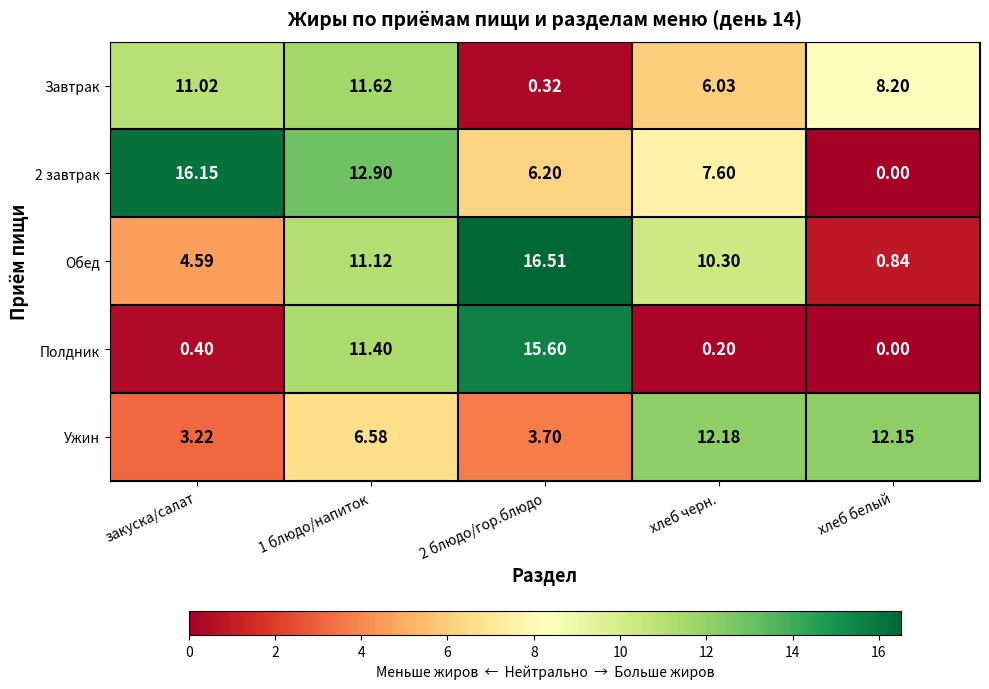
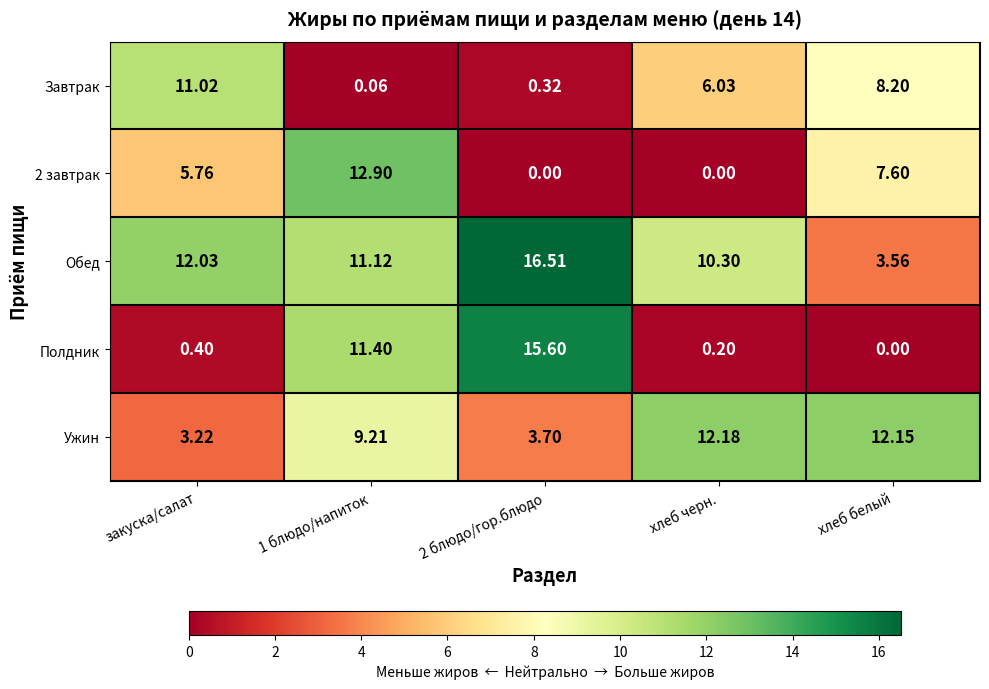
  {
    "Завтрак": {
      "закуска/салат": 11.02,
-     "1 блюдо/напиток": 11.62,
+     "1 блюдо/напиток": 0.06,
      "2 блюдо/гор.блюдо": 0.32,
      "хлеб черн.": 6.03,
      "хлеб белый": 8.20
    },
    "2 завтрак": {
-     "закуска/салат": 16.15,
+     "закуска/салат": 5.76,
      "1 блюдо/напиток": 12.90,
-     "2 блюдо/гор.блюдо": 6.20,
-     "хлеб черн.": 7.60,
-     "хлеб белый": 0.00
+     "2 блюдо/гор.блюдо": 0.00,
+     "хлеб черн.": 0.00,
+     "хлеб белый": 7.60
    },
    "Обед": {
-     "закуска/салат": 4.59,
+     "закуска/салат": 12.03,
      "1 блюдо/напиток": 11.12,
      "2 блюдо/гор.блюдо": 16.51,
      "хлеб черн.": 10.30,
-     "хлеб белый": 0.84
+     "хлеб белый": 3.56
    },
    "Полдник": {
      "закуска/салат": 0.40,
      "1 блюдо/напиток": 11.40,
      "2 блюдо/гор.блюдо": 15.60,
      "хлеб черн.": 0.20,
      "хлеб белый": 0.00
    },
    "Ужин": {
      "закуска/салат": 3.22,
-     "1 блюдо/напиток": 6.58,
+     "1 блюдо/напиток": 9.21,
      "2 блюдо/гор.блюдо": 3.70,
      "хлеб черн.": 12.18,
      "хлеб белый": 12.15
    }
  }
